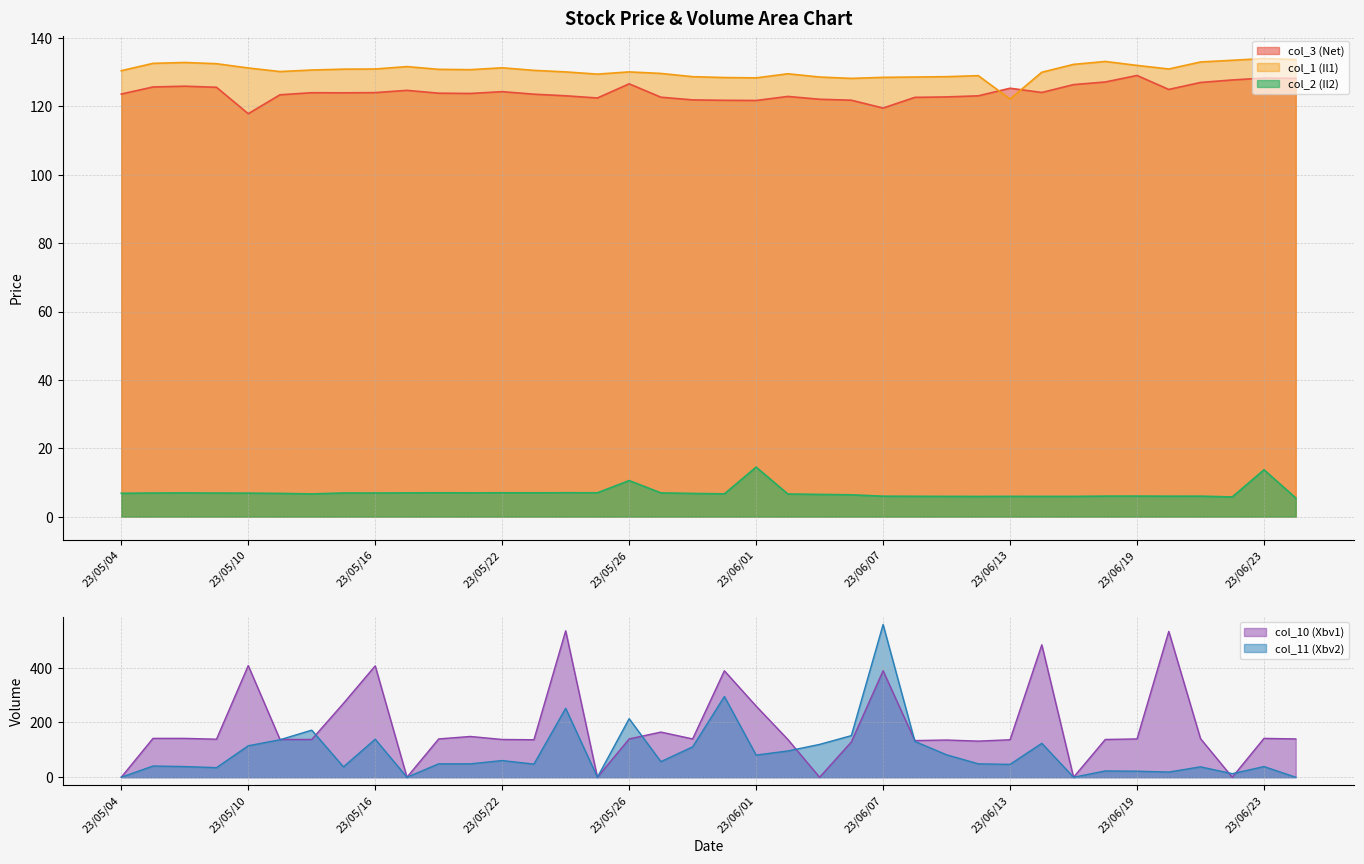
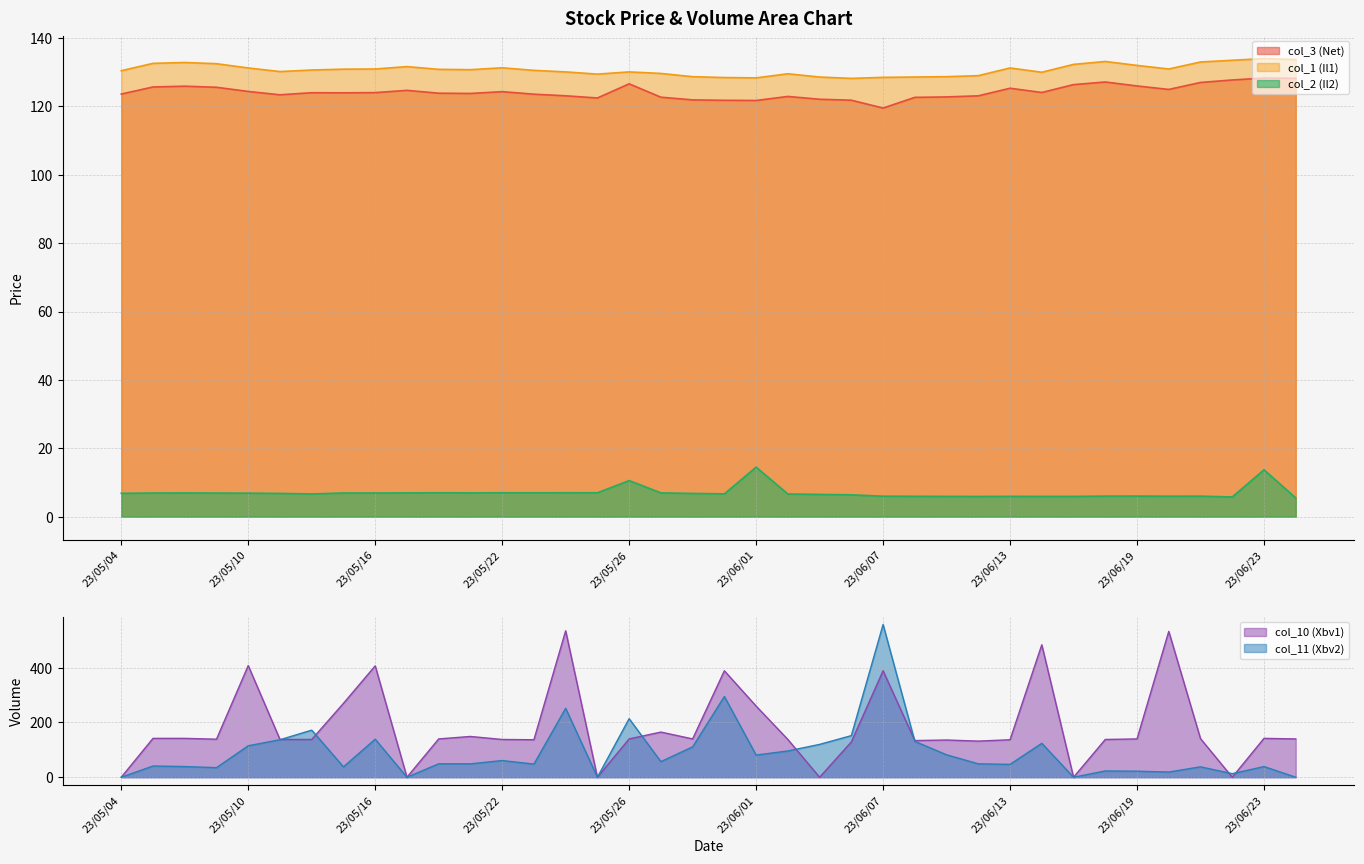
  {
    "Stock Price & Volume Area Chart": {
      "col_3 (Net)": {
        "23/05/04": 124,
-       "23/05/10": 118,
+       "23/05/10": 124,
        "23/05/16": 124,
        "23/05/22": 124,
        "23/05/26": 127,
        "23/06/01": 122,
        "23/06/07": 120,
        "23/06/13": 125,
-       "23/06/19": 129
+       "23/06/19": 126
      },
      "col_1 (Il1)": {
        "23/05/04": 130,
        "23/05/10": 131,
        "23/05/16": 131,
        "23/05/22": 131,
        "23/05/26": 130,
        "23/06/01": 128,
        "23/06/07": 129,
-       "23/06/13": 122,
+       "23/06/13": 131,
        "23/06/19": 132
      },
      "col_2 (Il2)": {
        "23/05/04": 7,
        "23/05/10": 7,
        "23/05/16": 7,
        "23/05/22": 7,
        "23/05/26": 11,
        "23/06/01": 14,
        "23/06/07": 6,
        "23/06/13": 6,
        "23/06/19": 6,
        "23/06/23": 14
      }
    }
  }
